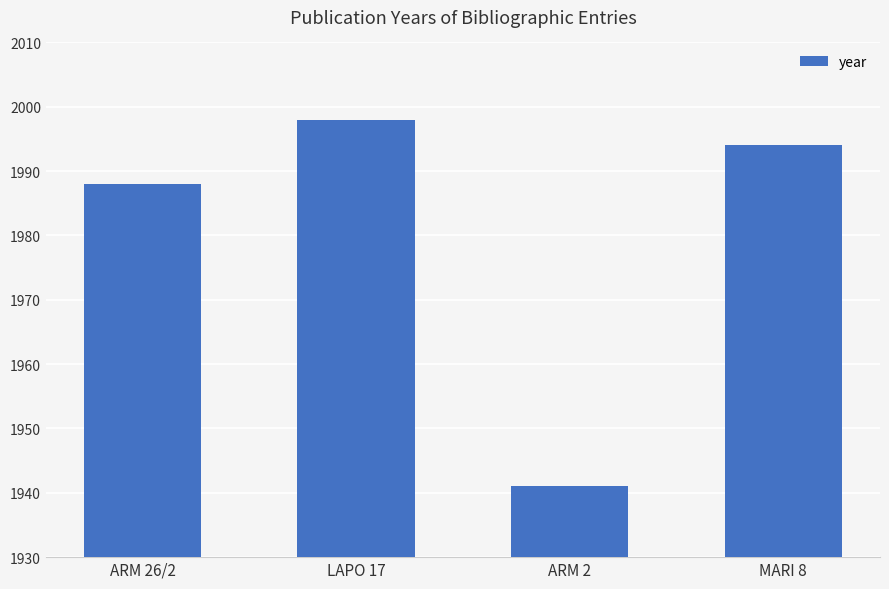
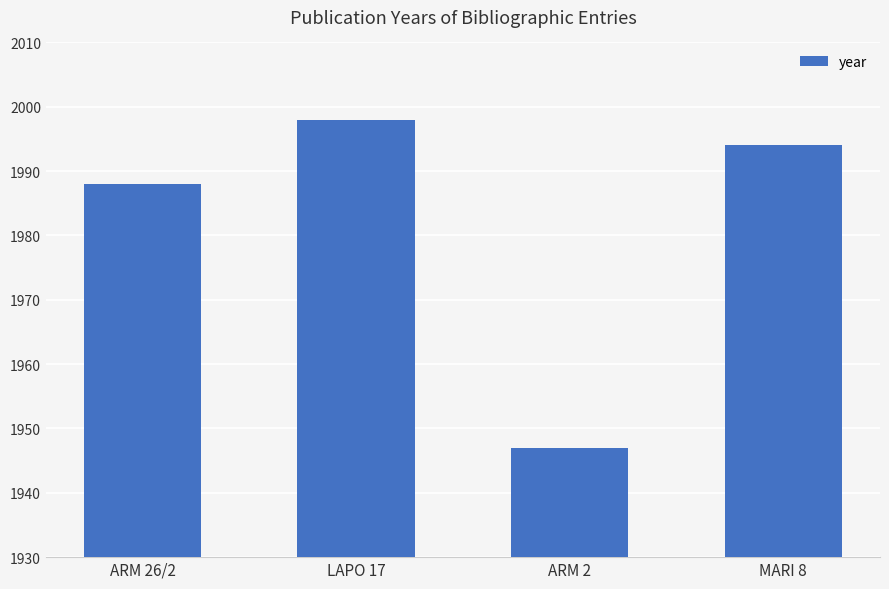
  {
    "ARM 26/2": 1988,
    "LAPO 17": 1998,
-   "ARM 2": 1941,
+   "ARM 2": 1947,
    "MARI 8": 1994
  }
